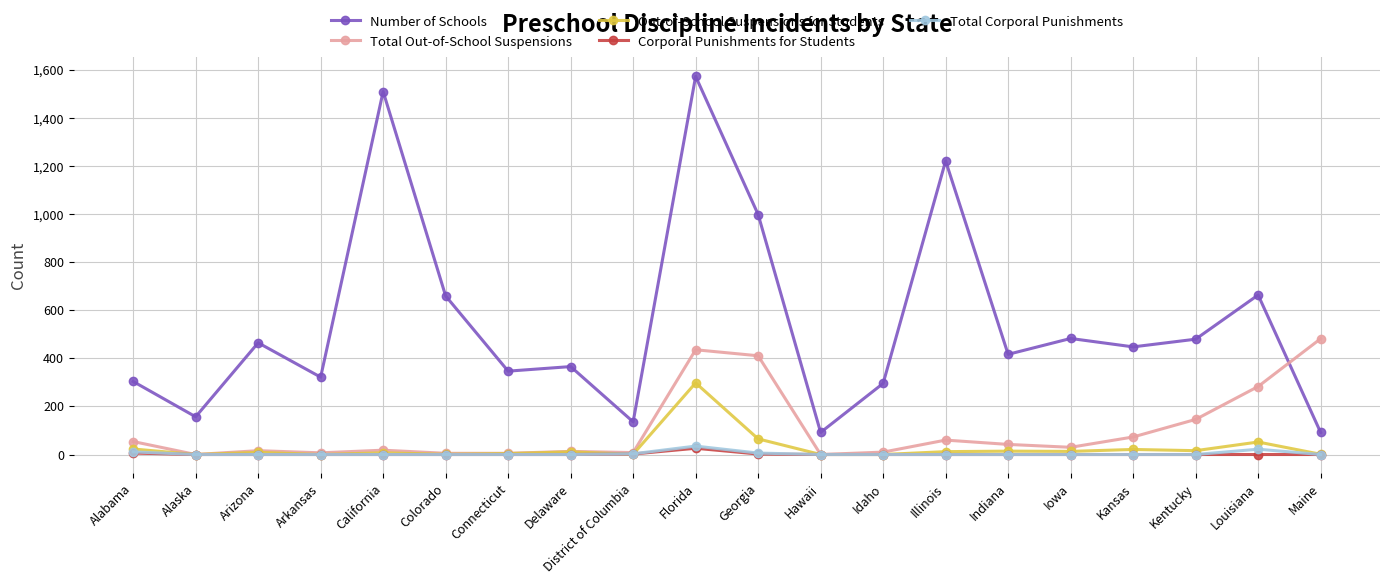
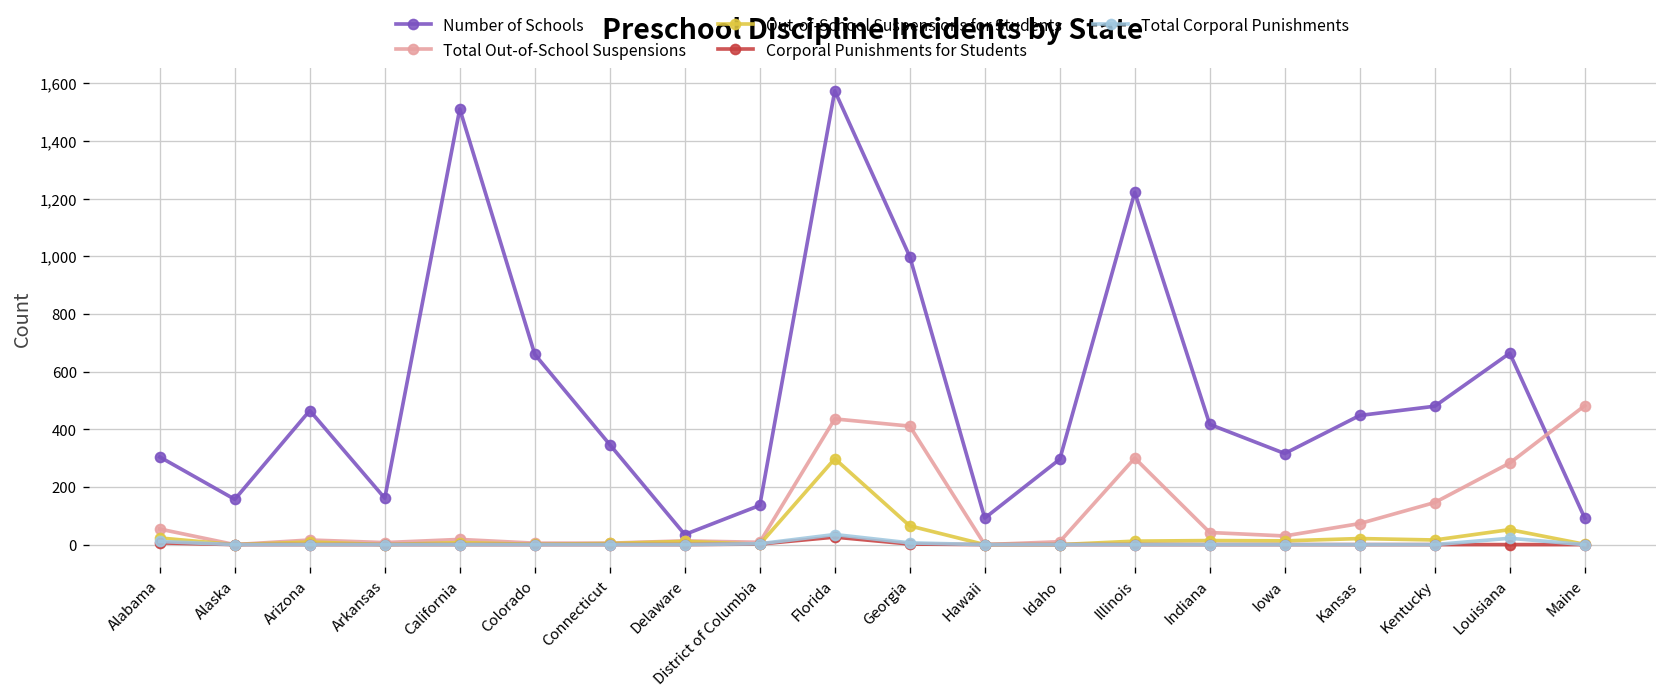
  {
    "Number of Schools": {
      "Alabama": "300",
      "Alaska": "160",
      "Arizona": "470",
-     "Arkansas": "320",
+     "Arkansas": "160",
      "California": "1,510",
      "Colorado": "660",
      "Connecticut": "350",
-     "Delaware": "370",
+     "Delaware": "40",
      "District of Columbia": "140",
      "Florida": "1,570",
      "Georgia": "1,000",
      "Hawaii": "90",
      "Idaho": "300",
      "Illinois": "1,220",
      "Indiana": "420",
-     "Iowa": "480",
+     "Iowa": "320",
      "Kansas": "450",
      "Kentucky": "480",
      "Louisiana": "660",
      "Maine": "90"
    },
    "Total Out-of-School Suspensions": {
      "Alabama": "50",
      "California": "20",
      "Florida": "440",
      "Georgia": "410",
-     "Illinois": "60",
+     "Illinois": "300",
      "Indiana": "40",
      "Iowa": "30",
      "Kansas": "70",
      "Kentucky": "150",
      "Louisiana": "280",
      "Maine": "480"
    },
    "Out-of-School Suspensions for Students": {
      "Alabama": "20",
      "Florida": "300",
      "Georgia": "70",
      "Illinois": "10",
      "Indiana": "10",
      "Iowa": "10",
      "Kansas": "20",
      "Kentucky": "20",
      "Louisiana": "50"
    },
    "Corporal Punishments for Students": {
      "Louisiana": "0"
    },
    "Total Corporal Punishments": {
      "Louisiana": "20"
    }
  }
